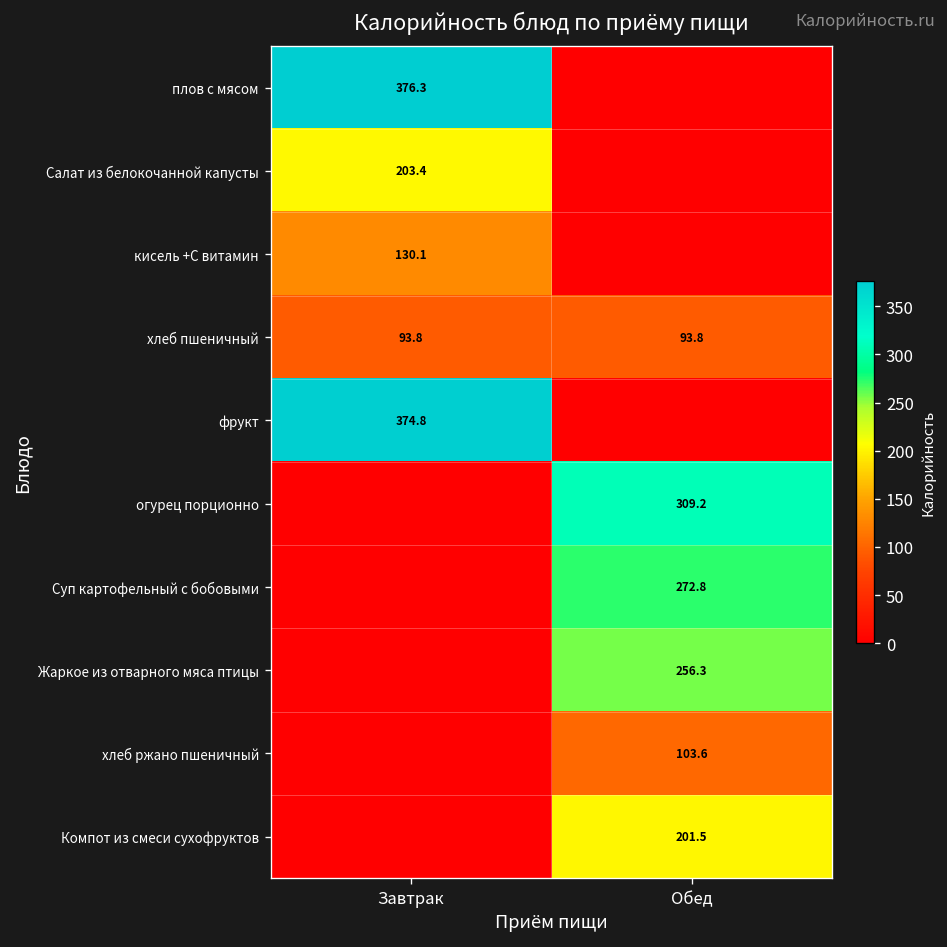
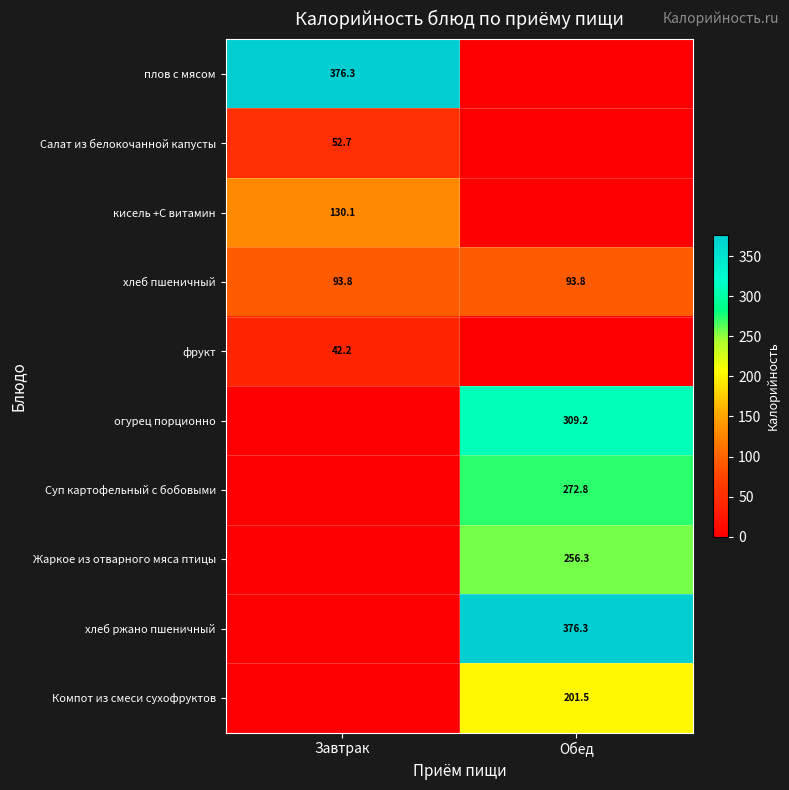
  {
    "плов с мясом": {
      "Завтрак": 376.3
    },
    "Салат из белокочанной капусты": {
-     "Завтрак": 203.4
+     "Завтрак": 52.7
    },
    "кисель +С витамин": {
      "Завтрак": 130.1
    },
    "хлеб пшеничный": {
      "Завтрак": 93.8,
      "Обед": 93.8
    },
    "фрукт": {
-     "Завтрак": 374.8
+     "Завтрак": 42.2
    },
    "огурец порционно": {
      "Обед": 309.2
    },
    "Суп картофельный с бобовыми": {
      "Обед": 272.8
    },
    "Жаркое из отварного мяса птицы": {
      "Обед": 256.3
    },
    "хлеб ржано пшеничный": {
-     "Обед": 103.6
+     "Обед": 376.3
    },
    "Компот из смеси сухофруктов": {
      "Обед": 201.5
    }
  }
